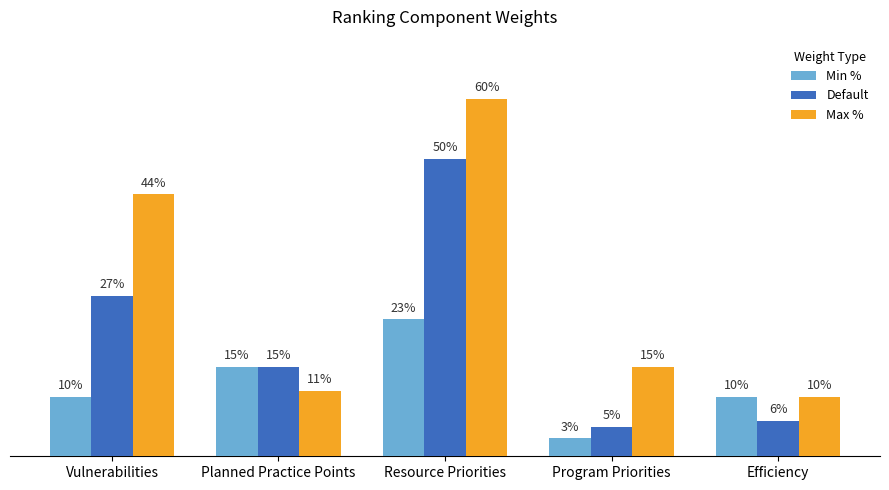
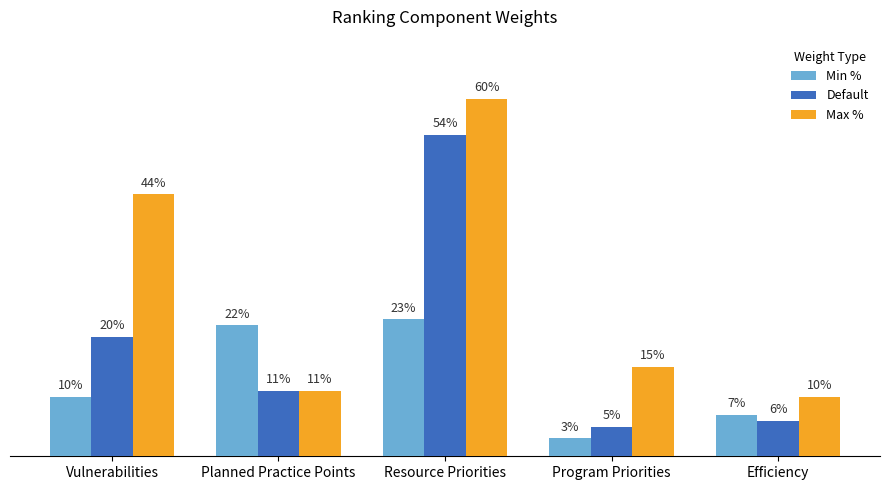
  {
    "Min %": {
      "Vulnerabilities": "10%",
-     "Planned Practice Points": "15%",
+     "Planned Practice Points": "22%",
      "Resource Priorities": "23%",
      "Program Priorities": "3%",
-     "Efficiency": "10%"
+     "Efficiency": "7%"
    },
    "Default": {
-     "Vulnerabilities": "27%",
-     "Planned Practice Points": "15%",
-     "Resource Priorities": "50%",
+     "Vulnerabilities": "20%",
+     "Planned Practice Points": "11%",
+     "Resource Priorities": "54%",
      "Program Priorities": "5%",
      "Efficiency": "6%"
    },
    "Max %": {
      "Vulnerabilities": "44%",
      "Planned Practice Points": "11%",
      "Resource Priorities": "60%",
      "Program Priorities": "15%",
      "Efficiency": "10%"
    }
  }
